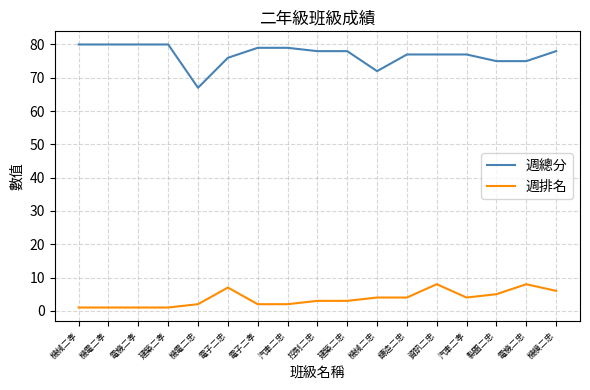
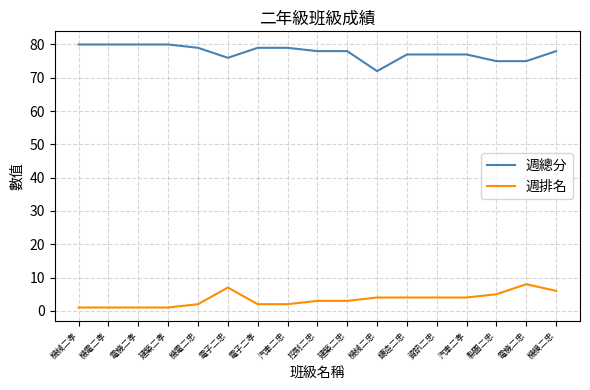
  {
    "週總分": {
      "機械二孝": 80,
      "機電二孝": 80,
      "電機二孝": 80,
      "建築二孝": 80,
-     "機電二忠": 67,
+     "機電二忠": 79,
      "電子二忠": 76,
      "電子二孝": 79,
      "汽車二忠": 79,
      "控制二忠": 78,
      "建築二忠": 78,
      "機械二忠": 72,
      "鑄造二忠": 77,
      "資訊二忠": 77,
      "汽車二孝": 77,
      "製圖二忠": 75,
      "電機二忠": 75,
      "機模二忠": 78
    },
    "週排名": {
      "機械二孝": 1,
      "機電二孝": 1,
      "電機二孝": 1,
      "建築二孝": 1,
      "機電二忠": 2,
      "電子二忠": 7,
      "電子二孝": 2,
      "汽車二忠": 2,
      "控制二忠": 3,
      "建築二忠": 3,
      "機械二忠": 4,
      "鑄造二忠": 4,
-     "資訊二忠": 8,
+     "資訊二忠": 4,
      "汽車二孝": 4,
      "製圖二忠": 5,
      "電機二忠": 8,
      "機模二忠": 6
    }
  }
